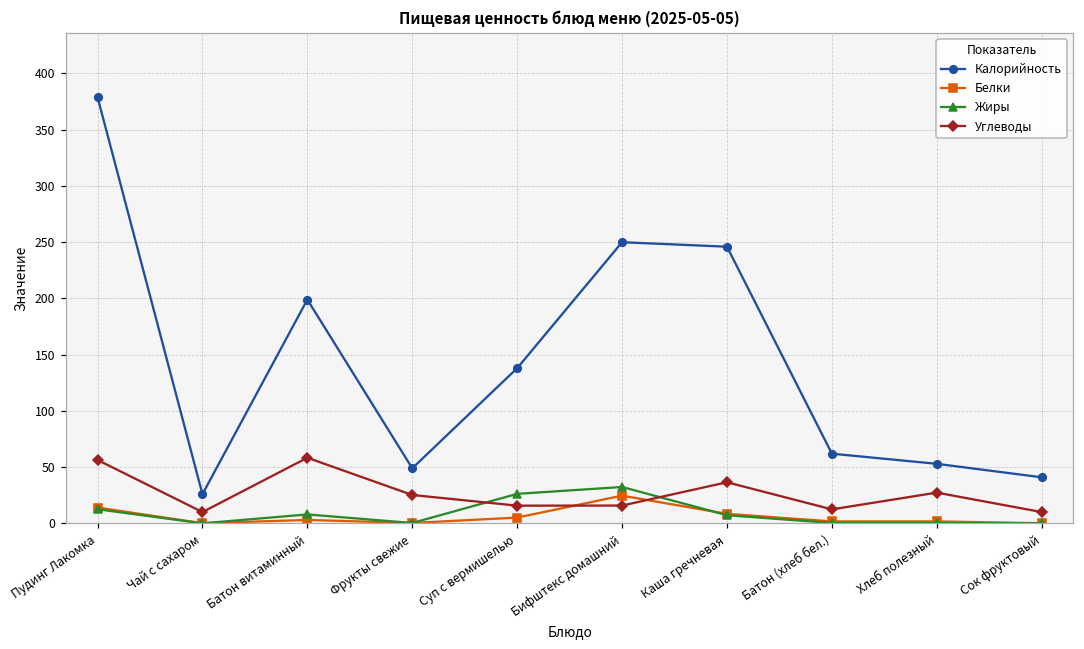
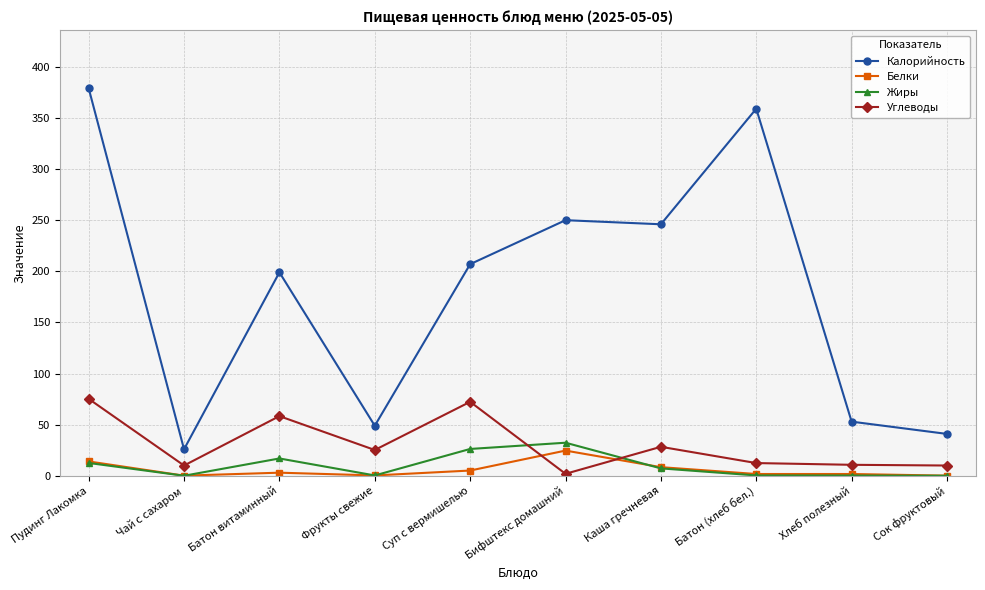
  {
    "Калорийность": {
      "Пудинг Лакомка": 379,
      "Чай с сахаром": 26,
      "Батон витаминный": 199,
      "Фрукты свежие": 49,
-     "Суп с вермишелью": 138,
+     "Суп с вермишелью": 207,
      "Бифштекс домашний": 250,
      "Каша гречневая": 246,
-     "Батон (хлеб бел.)": 62,
+     "Батон (хлеб бел.)": 359,
      "Хлеб полезный": 53,
      "Сок фруктовый": 41
    },
    "Белки": {
      "Батон витаминный": 3,
      "Суп с вермишелью": 5,
      "Бифштекс домашний": 25
    },
    "Жиры": {
-     "Батон витаминный": 8,
+     "Батон витаминный": 17,
      "Суп с вермишелью": 26,
      "Бифштекс домашний": 32
    },
    "Углеводы": {
-     "Пудинг Лакомка": 56,
+     "Пудинг Лакомка": 75,
      "Чай с сахаром": 10,
      "Батон витаминный": 58,
      "Фрукты свежие": 25,
-     "Суп с вермишелью": 16,
-     "Бифштекс домашний": 16,
-     "Каша гречневая": 37,
+     "Суп с вермишелью": 72,
+     "Бифштекс домашний": 2,
+     "Каша гречневая": 28,
      "Батон (хлеб бел.)": 13,
-     "Хлеб полезный": 27,
+     "Хлеб полезный": 11,
      "Сок фруктовый": 10
    }
  }
